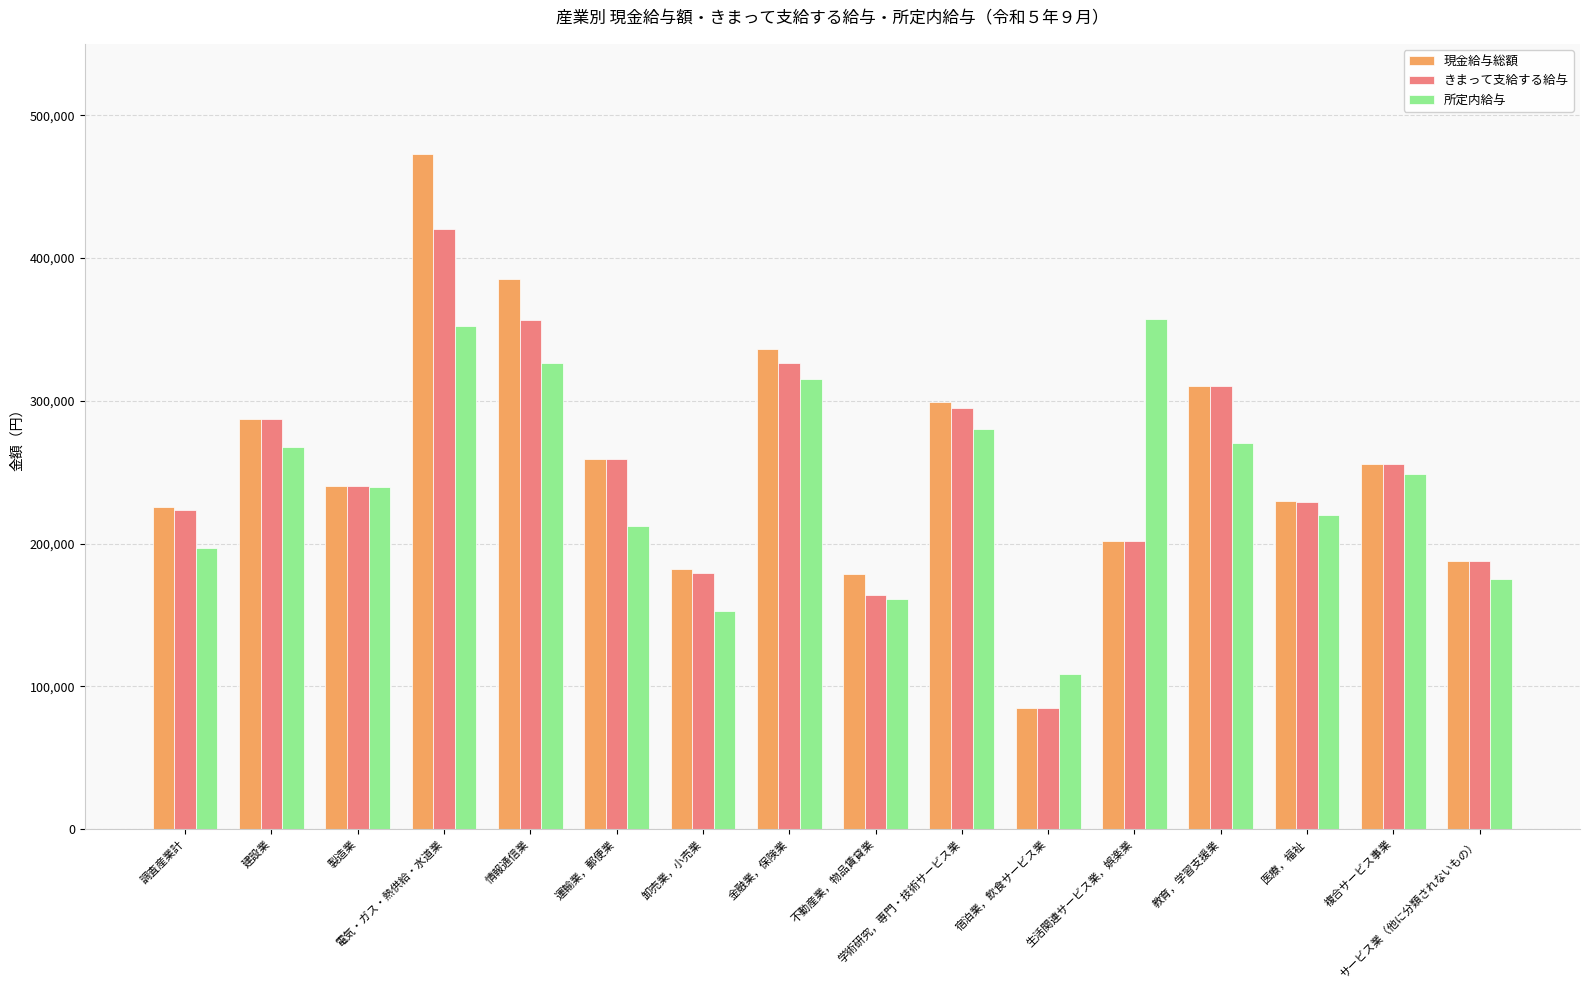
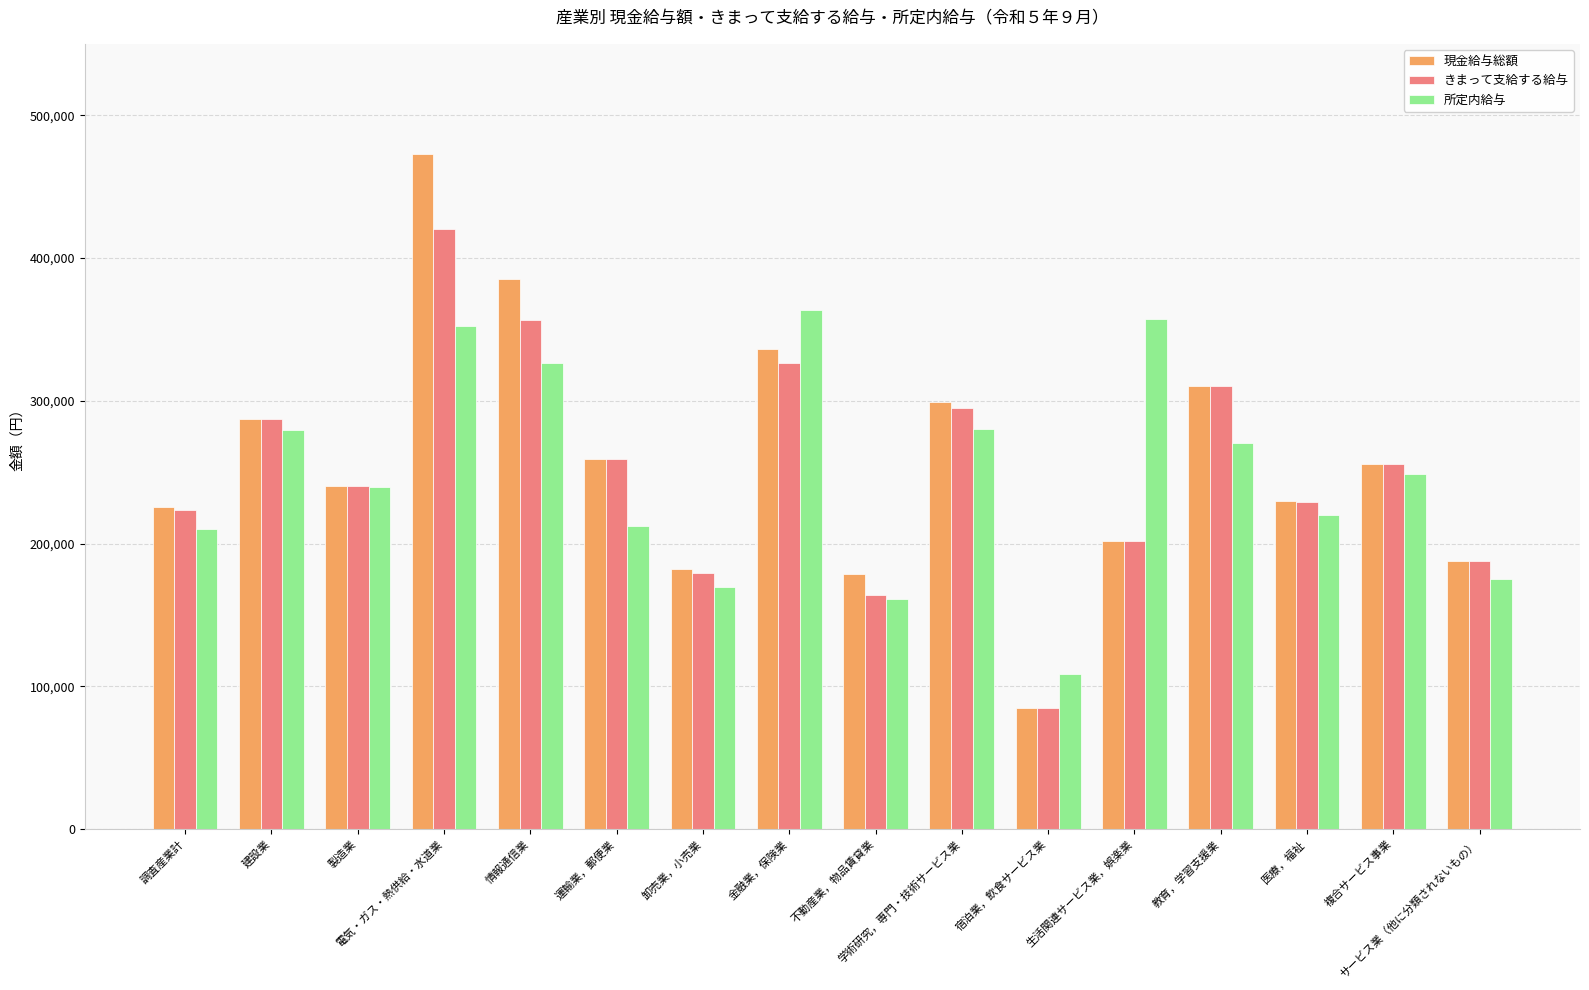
  {
    "所定内給与": {
-     "調査産業計": "197,000",
-     "建設業": "268,000",
+     "調査産業計": "210,000",
+     "建設業": "279,000",
      "製造業": "240,000",
      "電気・ガス・熱供給・水道業": "352,000",
      "情報通信業": "326,000",
      "運輸業，郵便業": "212,000",
-     "卸売業，小売業": "153,000",
-     "金融業，保険業": "316,000",
+     "卸売業，小売業": "170,000",
+     "金融業，保険業": "364,000",
      "不動産業，物品賃貸業": "161,000",
      "学術研究，専門・技術サービス業": "280,000",
      "宿泊業，飲食サービス業": "109,000",
      "生活関連サービス業，娯楽業": "357,000",
      "教育，学習支援業": "270,000",
      "医療，福祉": "220,000",
      "複合サービス事業": "249,000",
      "サービス業（他に分類されないもの）": "175,000"
    }
  }
